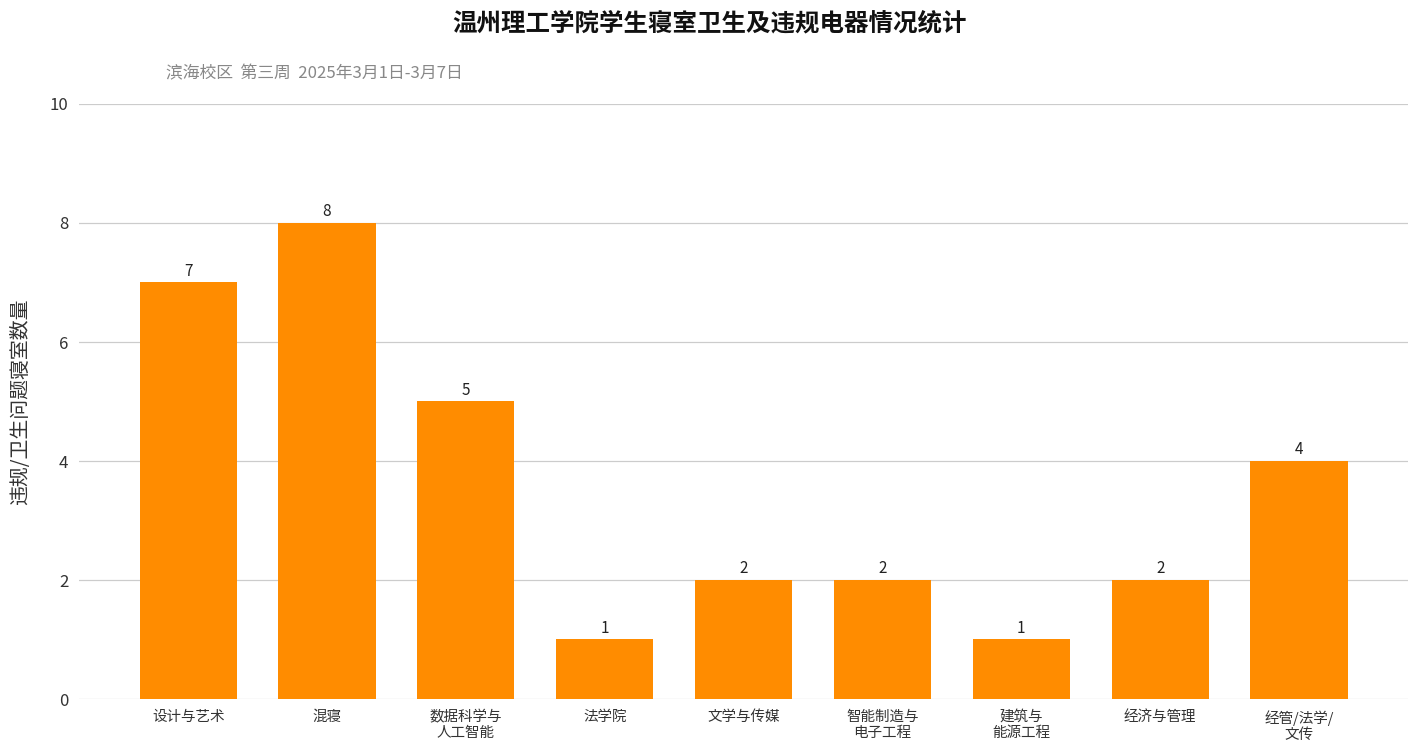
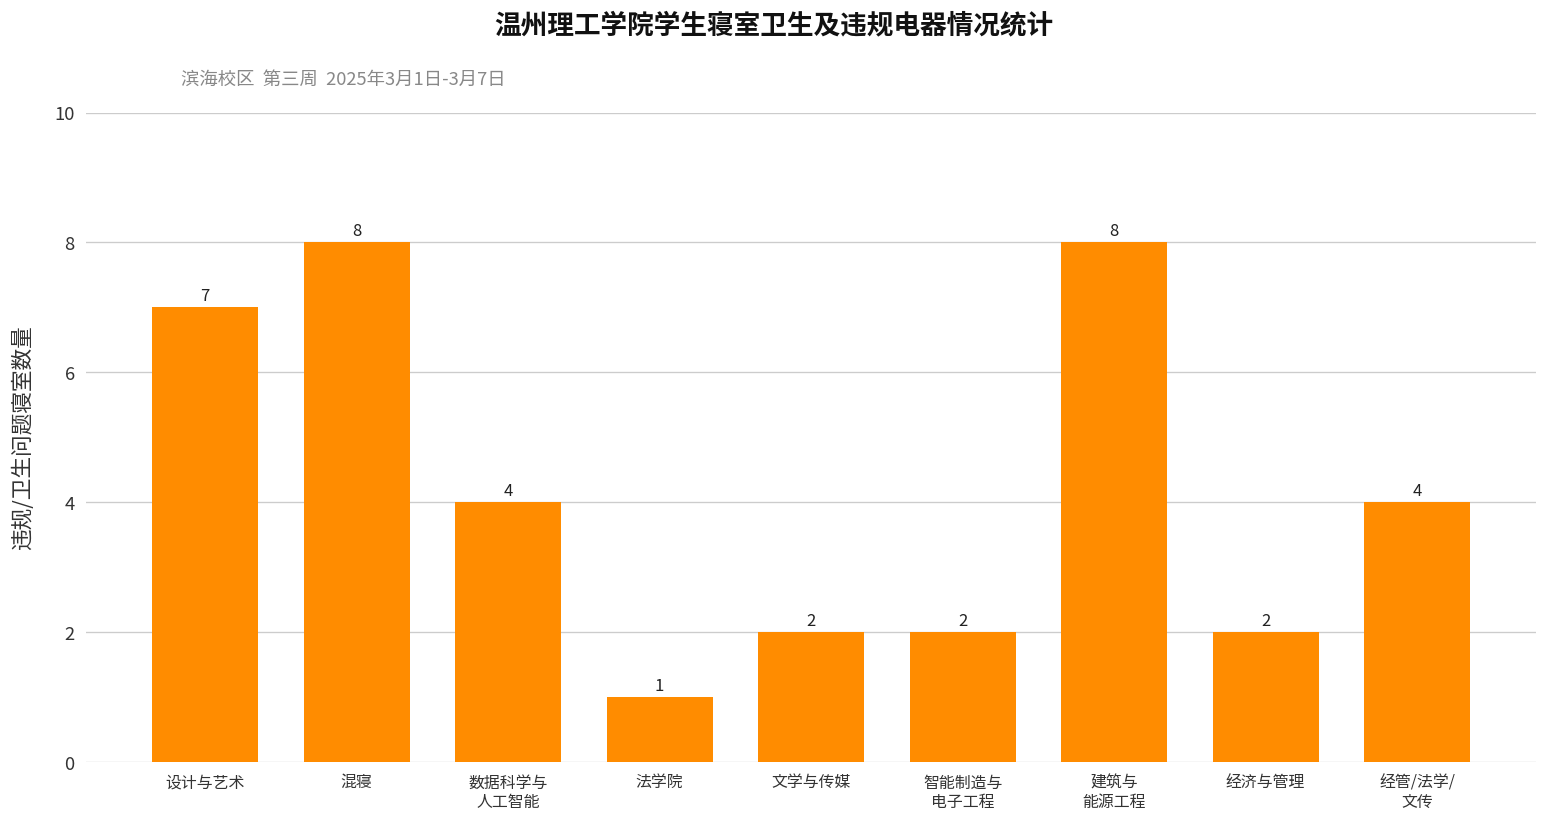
  {
    "设计与艺术": 7,
    "混寝": 8,
-   "数据科学与 人工智能": 5,
+   "数据科学与 人工智能": 4,
    "法学院": 1,
    "文学与传媒": 2,
    "智能制造与 电子工程": 2,
-   "建筑与 能源工程": 1,
+   "建筑与 能源工程": 8,
    "经济与管理": 2,
    "经管/法学/ 文传": 4
  }
